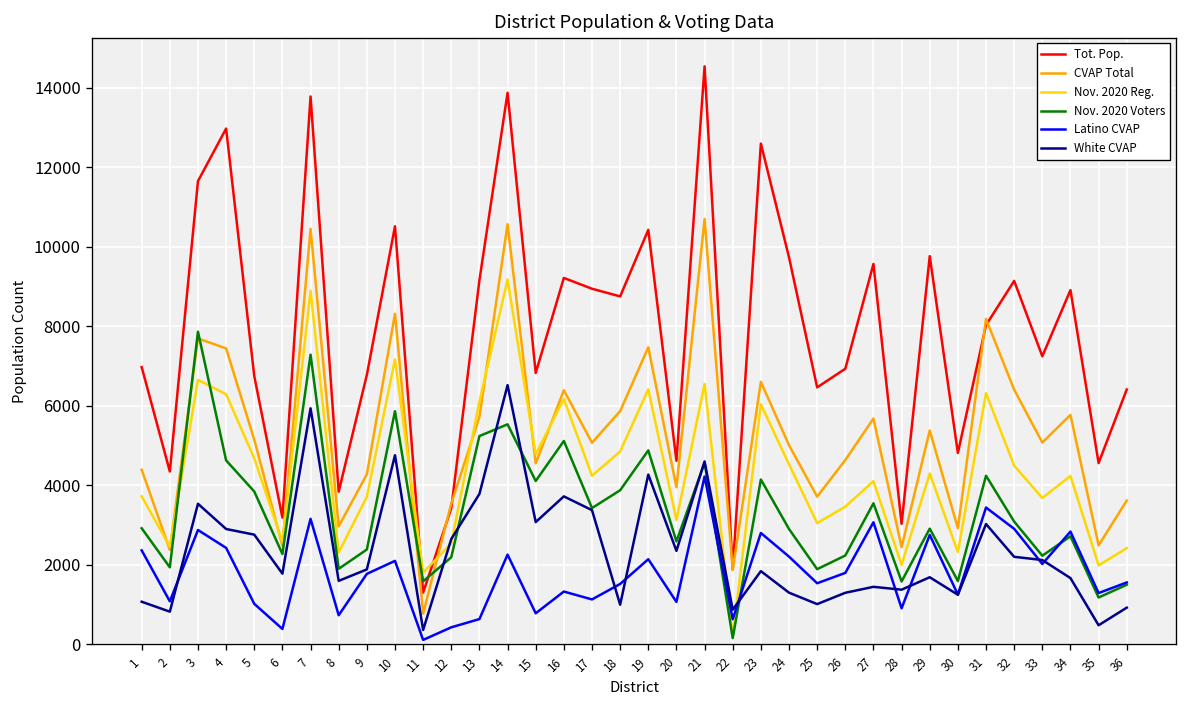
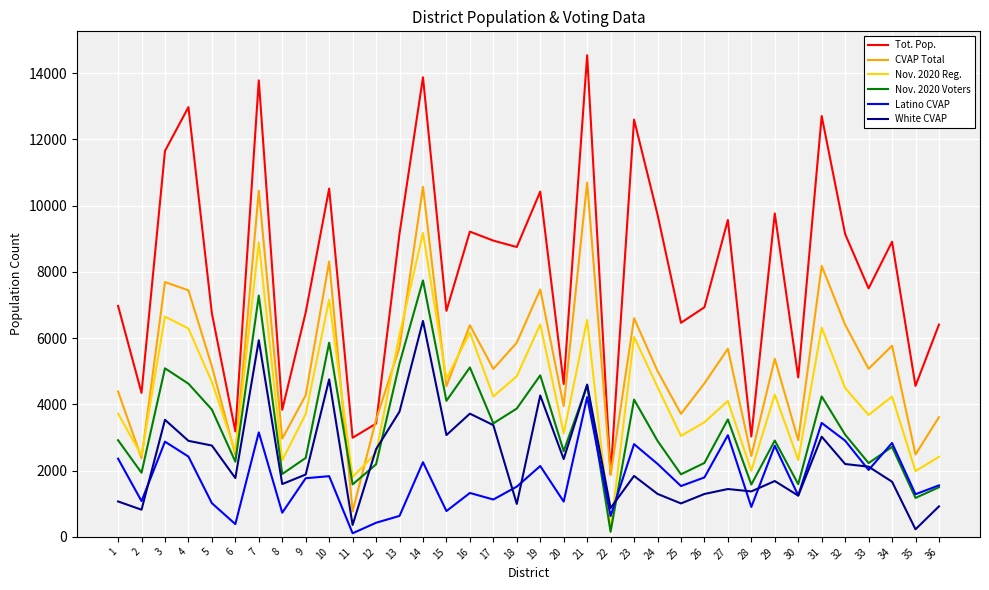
  {
    "Tot. Pop.": {
      "1": 7000,
      "2": 4300,
      "3": 11700,
      "4": 13000,
      "5": 6700,
      "6": 3200,
      "7": 13800,
      "8": 3800,
      "9": 6800,
      "10": 10500,
-     "11": 1300,
+     "11": 3000,
      "12": 3400,
      "13": 9200,
      "14": 13900,
      "15": 6800,
      "16": 9200,
      "17": 8900,
      "18": 8800,
      "19": 10400,
      "20": 4600,
      "21": 14500,
      "23": 12600,
      "24": 9700,
      "25": 6500,
      "26": 6900,
      "27": 9600,
      "28": 3000,
      "29": 9800,
      "30": 4800,
-     "31": 8000,
+     "31": 12700,
      "32": 9100,
-     "33": 7200,
+     "33": 7500,
      "34": 8900,
      "35": 4600,
      "36": 6400
    },
    "Nov. 2020 Voters": {
      "1": 2900,
      "2": 1900,
-     "3": 7900,
+     "3": 5100,
      "4": 4600,
      "5": 3800,
      "6": 2300,
      "7": 7300,
      "8": 1900,
      "9": 2400,
      "10": 5900,
      "11": 1600,
      "12": 2200,
      "13": 5200,
-     "14": 5500,
+     "14": 7700,
      "15": 4100,
      "16": 5100,
      "18": 3900,
      "19": 4900,
      "20": 2600,
      "23": 4100,
      "24": 2900,
      "25": 1900,
      "26": 2200,
      "27": 3500,
      "28": 1600,
      "29": 2900,
      "30": 1600,
      "31": 4200,
      "32": 3100,
      "33": 2200,
      "34": 2700,
      "35": 1200
    },
    "Latino CVAP": {
      "1": 2400,
      "2": 1100,
      "3": 2900,
      "4": 2400,
      "5": 1000,
      "6": 400,
      "7": 3200,
      "8": 700,
      "9": 1800,
-     "10": 2100,
+     "10": 1800,
      "11": 100,
      "12": 400,
      "13": 600,
      "14": 2300,
      "15": 800,
      "16": 1300,
      "17": 1100,
      "18": 1500,
      "19": 2100,
      "20": 1100,
      "21": 4200,
      "22": 600,
      "23": 2800,
      "24": 2200,
      "25": 1500,
      "26": 1800,
      "27": 3100,
      "28": 900,
      "29": 2800,
      "31": 3400,
      "32": 2900,
      "33": 2000,
      "34": 2800,
      "35": 1300
    },
    "White CVAP": {
      "1": 1100,
      "2": 800,
      "3": 3500,
      "4": 2900,
      "5": 2800,
      "6": 1800,
      "7": 5900,
      "8": 1600,
      "9": 1900,
      "10": 4800,
      "11": 400,
      "12": 2600,
      "13": 3800,
      "14": 6500,
      "15": 3100,
      "16": 3700,
      "18": 1000,
      "19": 4300,
      "20": 2400,
      "22": 900,
      "23": 1800,
      "24": 1300,
      "25": 1000,
      "26": 1300,
      "27": 1400,
      "28": 1400,
      "29": 1700,
      "31": 3000,
      "32": 2200,
      "33": 2100,
      "34": 1700,
-     "35": 500,
+     "35": 200,
      "36": 900
    }
  }
